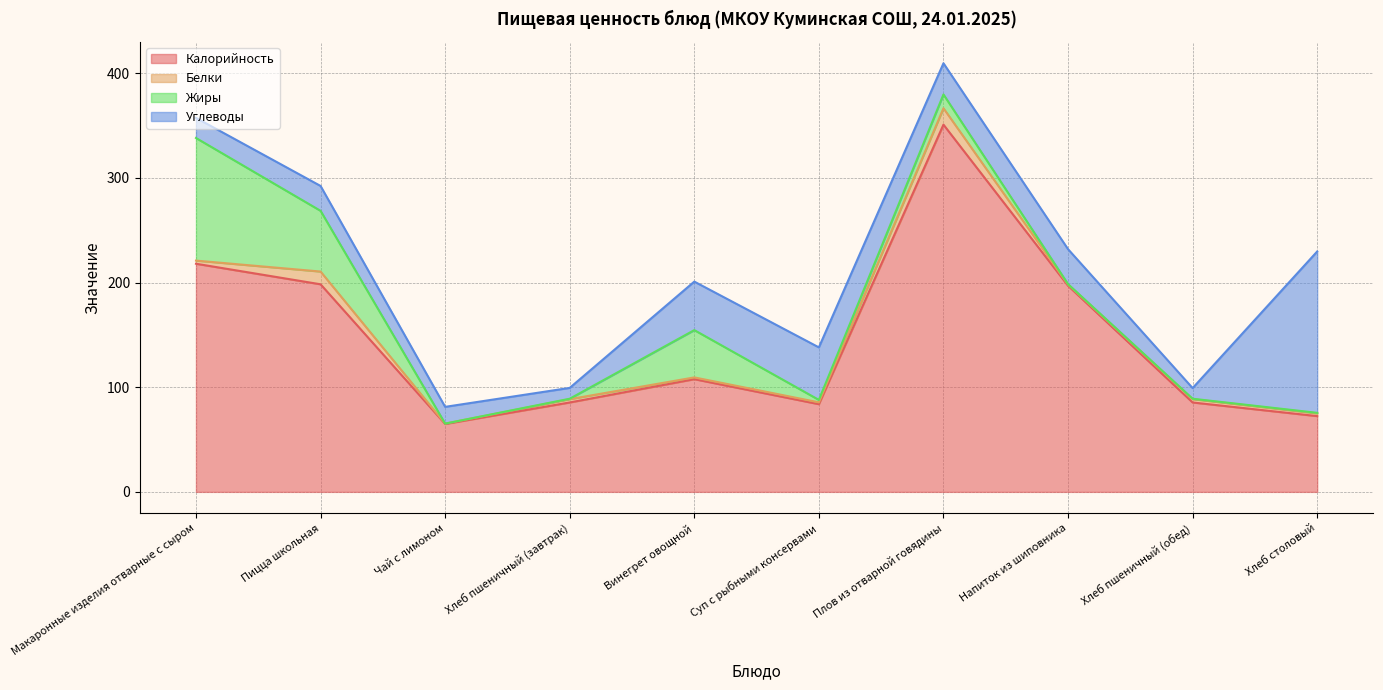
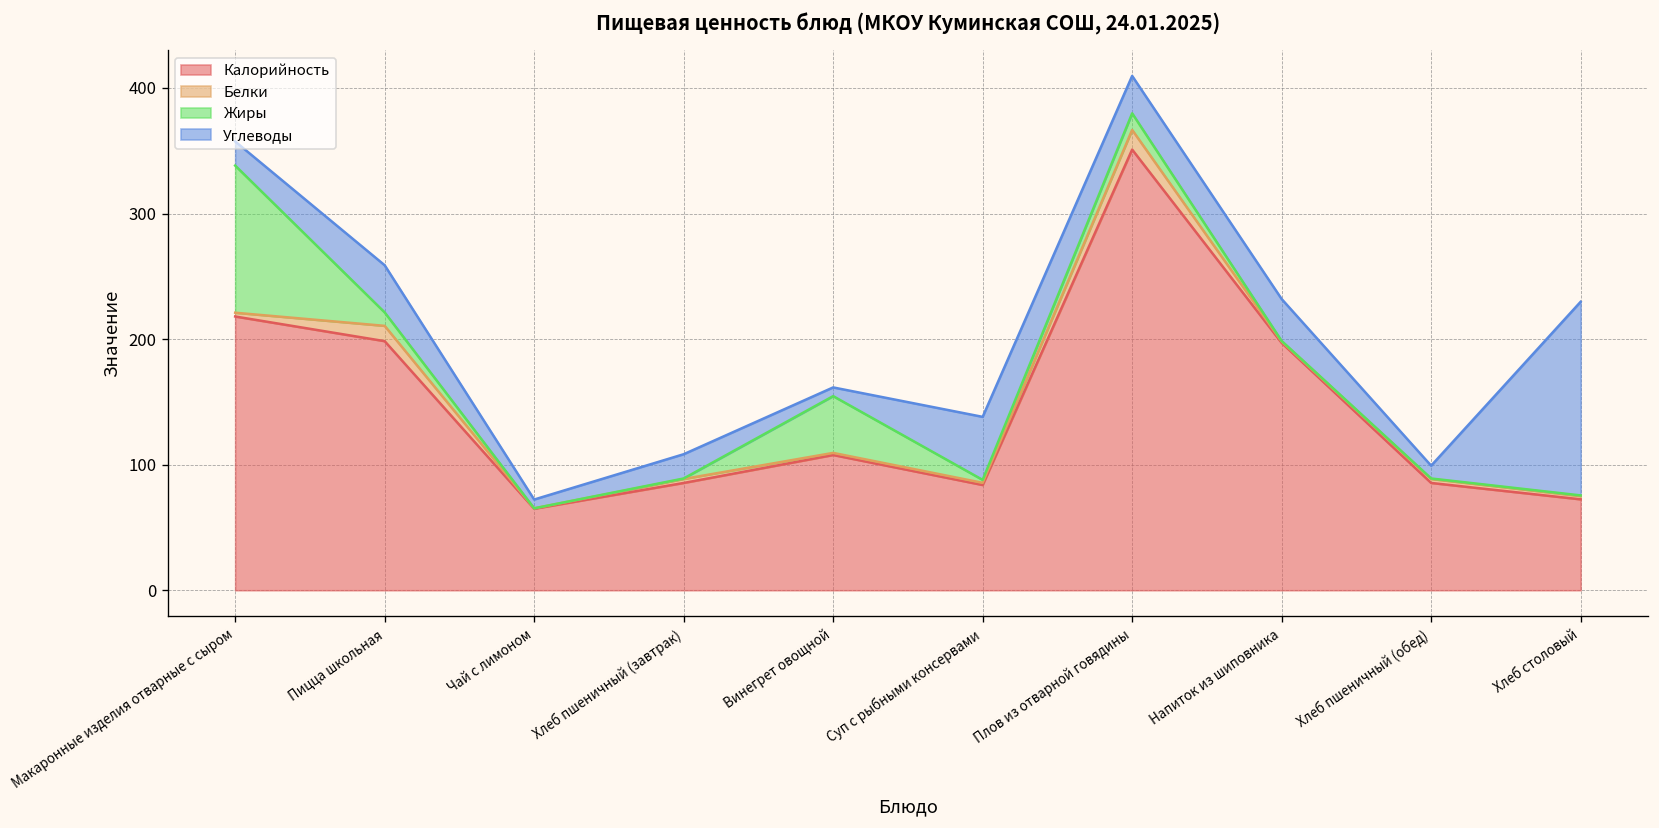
  {
    "Жиры": {
      "Макаронные изделия отварные с сыром": 117,
-     "Пицца школьная": 58,
+     "Пицца школьная": 11,
      "Винегрет овощной": 45,
      "Плов из отварной говядины": 13
    },
    "Углеводы": {
-     "Пицца школьная": 24,
-     "Чай с лимоном": 16,
-     "Хлеб пшеничный (завтрак)": 10,
-     "Винегрет овощной": 46,
+     "Пицца школьная": 38,
+     "Чай с лимоном": 7,
+     "Хлеб пшеничный (завтрак)": 19,
+     "Винегрет овощной": 7,
      "Суп с рыбными консервами": 50,
      "Плов из отварной говядины": 30,
      "Напиток из шиповника": 33,
      "Хлеб пшеничный (обед)": 10,
      "Хлеб столовый": 154
    }
  }
